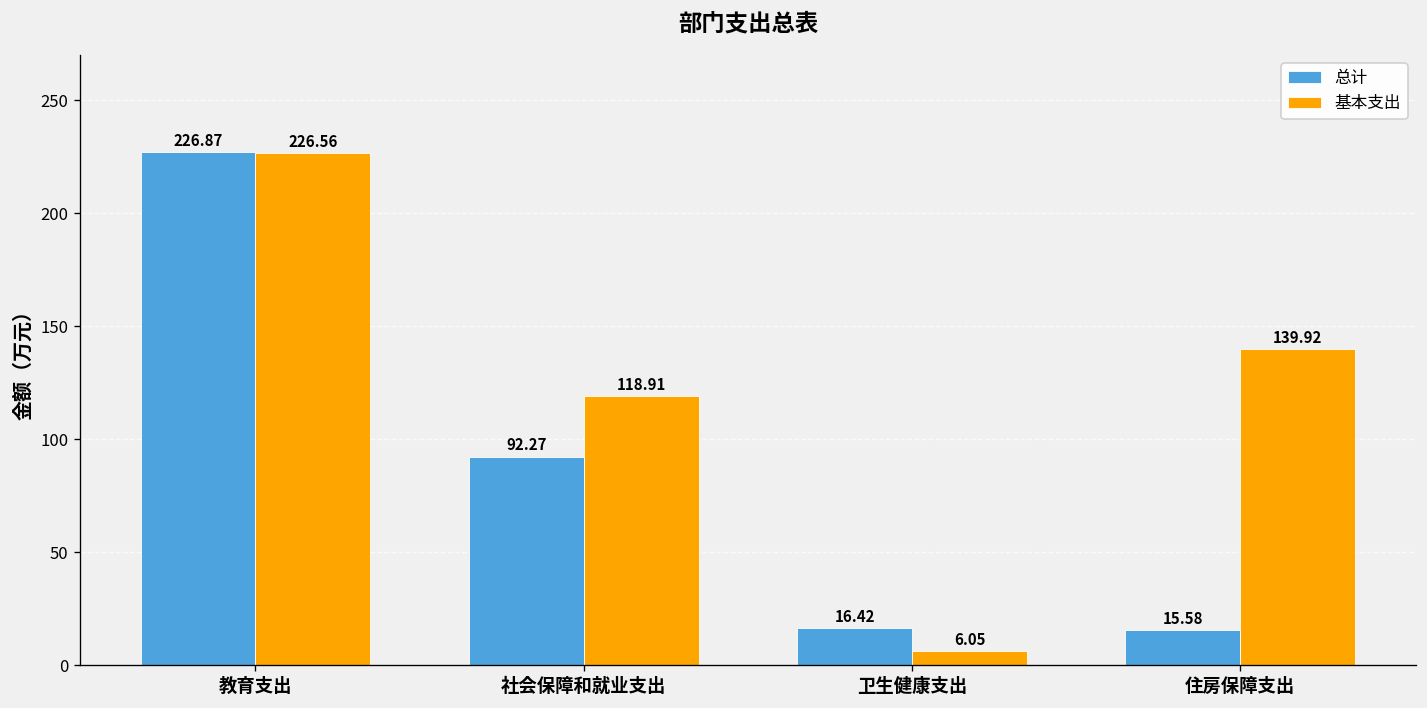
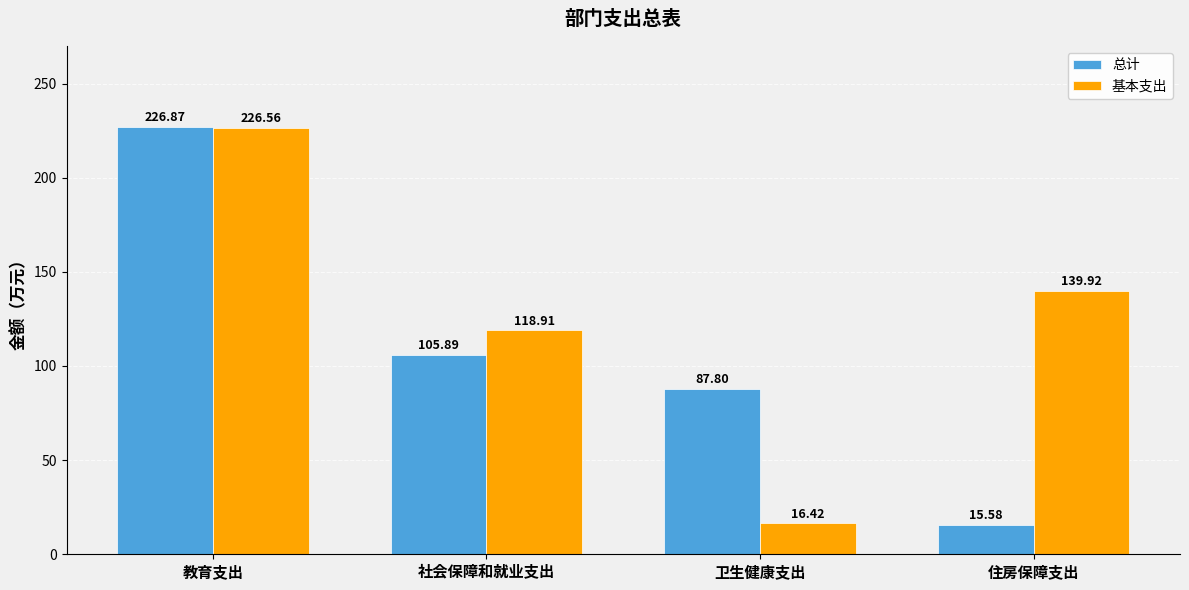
  {
    "总计": {
      "教育支出": 226.87,
-     "社会保障和就业支出": 92.27,
-     "卫生健康支出": 16.42,
+     "社会保障和就业支出": 105.89,
+     "卫生健康支出": 87.80,
      "住房保障支出": 15.58
    },
    "基本支出": {
      "教育支出": 226.56,
      "社会保障和就业支出": 118.91,
-     "卫生健康支出": 6.05,
+     "卫生健康支出": 16.42,
      "住房保障支出": 139.92
    }
  }
